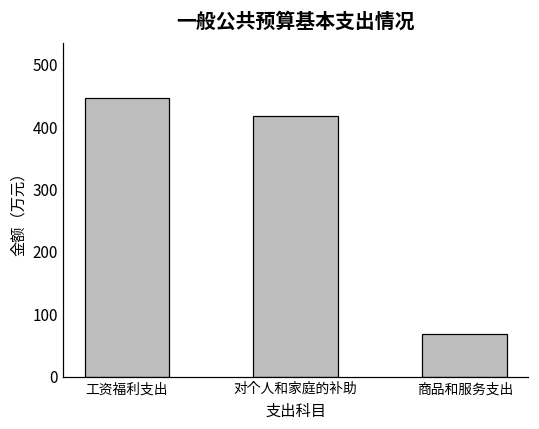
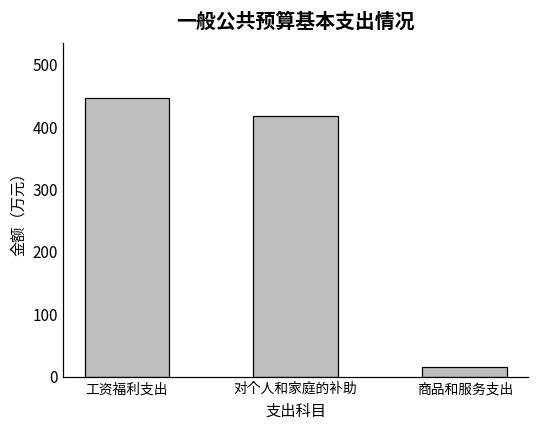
  {
    "工资福利支出": 450,
    "对个人和家庭的补助": 420,
-   "商品和服务支出": 70
+   "商品和服务支出": 20
  }
